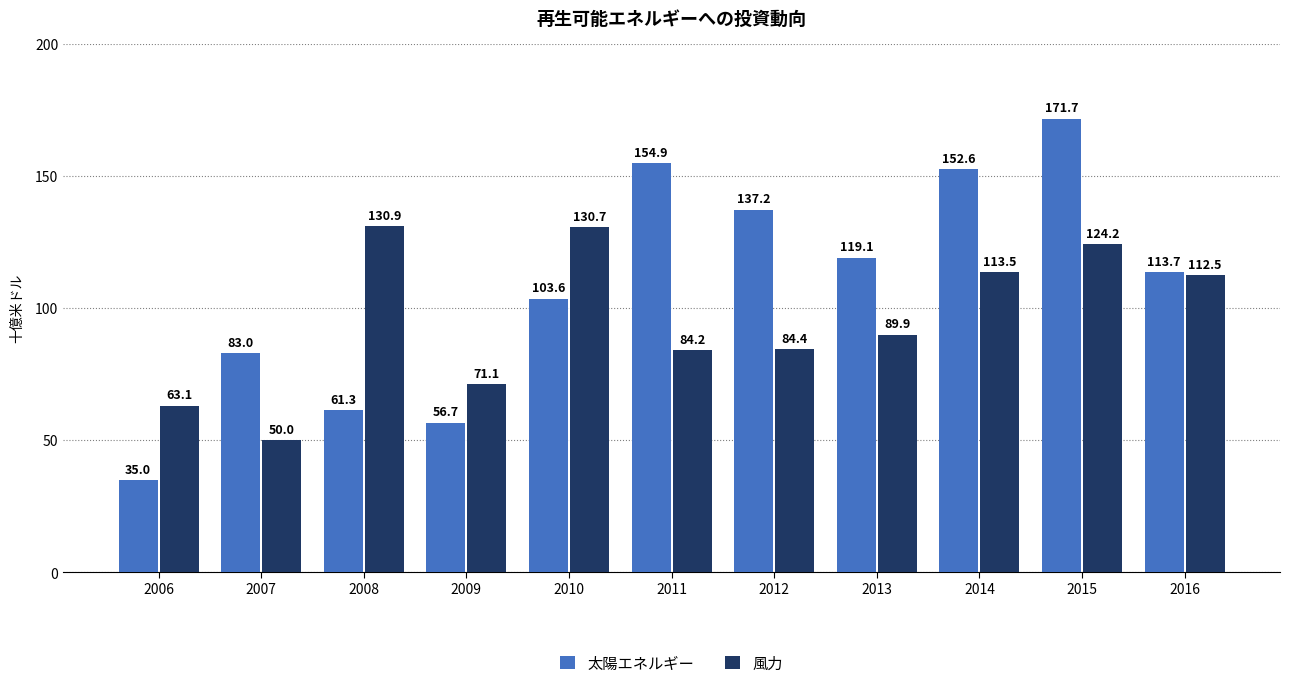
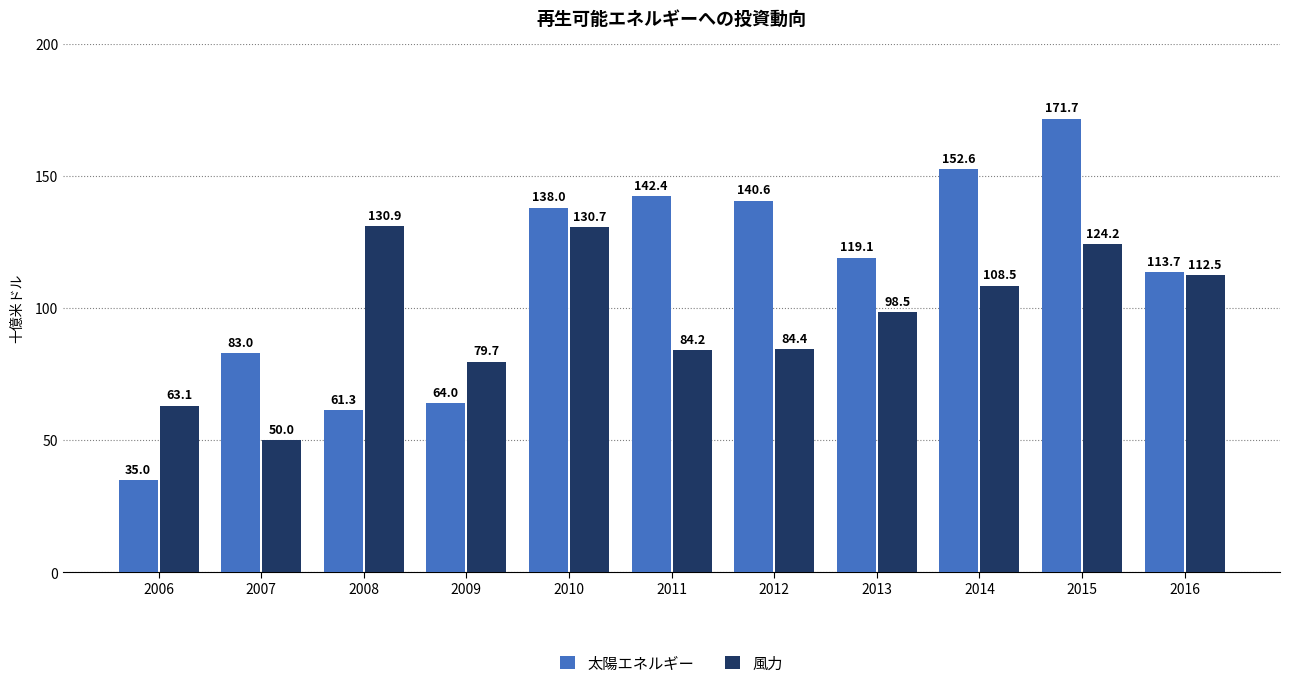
  {
    "太陽エネルギー": {
      "2006": 35.0,
      "2007": 83.0,
      "2008": 61.3,
-     "2009": 56.7,
-     "2010": 103.6,
-     "2011": 154.9,
-     "2012": 137.2,
+     "2009": 64.0,
+     "2010": 138.0,
+     "2011": 142.4,
+     "2012": 140.6,
      "2013": 119.1,
      "2014": 152.6,
      "2015": 171.7,
      "2016": 113.7
    },
    "風力": {
      "2006": 63.1,
      "2007": 50.0,
      "2008": 130.9,
-     "2009": 71.1,
+     "2009": 79.7,
      "2010": 130.7,
      "2011": 84.2,
      "2012": 84.4,
-     "2013": 89.9,
-     "2014": 113.5,
+     "2013": 98.5,
+     "2014": 108.5,
      "2015": 124.2,
      "2016": 112.5
    }
  }
